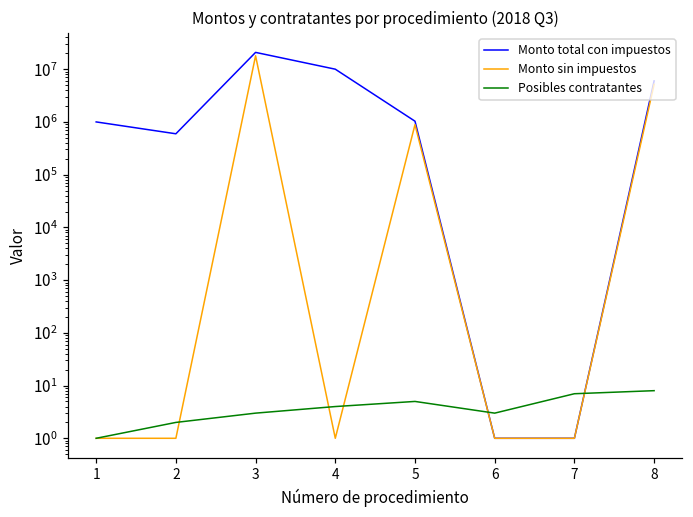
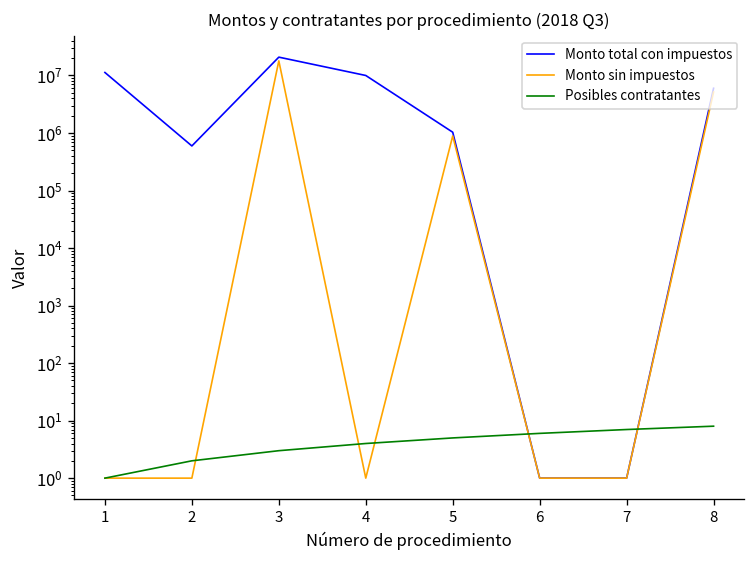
  {
    "Monto total con impuestos": {
-     "1": 1000000,
+     "1": 11000000,
      "2": 600000,
      "3": 20000000,
      "4": 10000000,
      "5": 1000000
    },
    "Monto sin impuestos": {
      "2": 1,
      "3": 18000000,
      "4": 1,
      "5": 900000
    },
    "Posibles contratantes": {
      "2": 2,
      "3": 3,
      "4": 4,
      "5": 5,
-     "6": 3,
+     "6": 6,
      "7": 7,
      "8": 8
    }
  }
